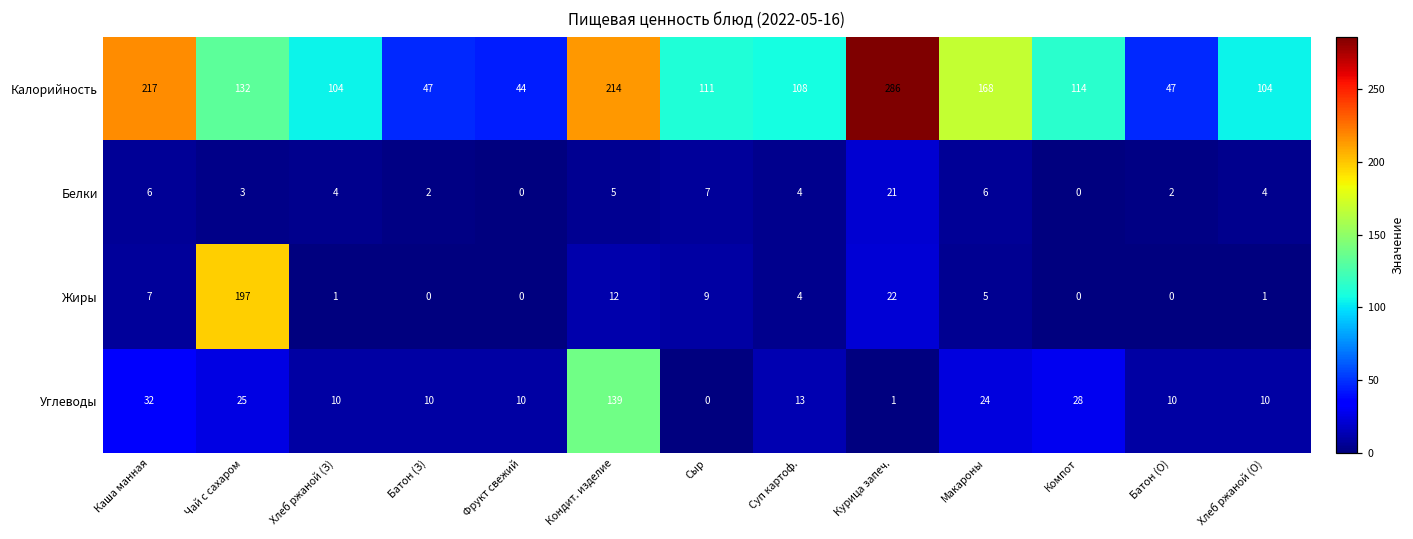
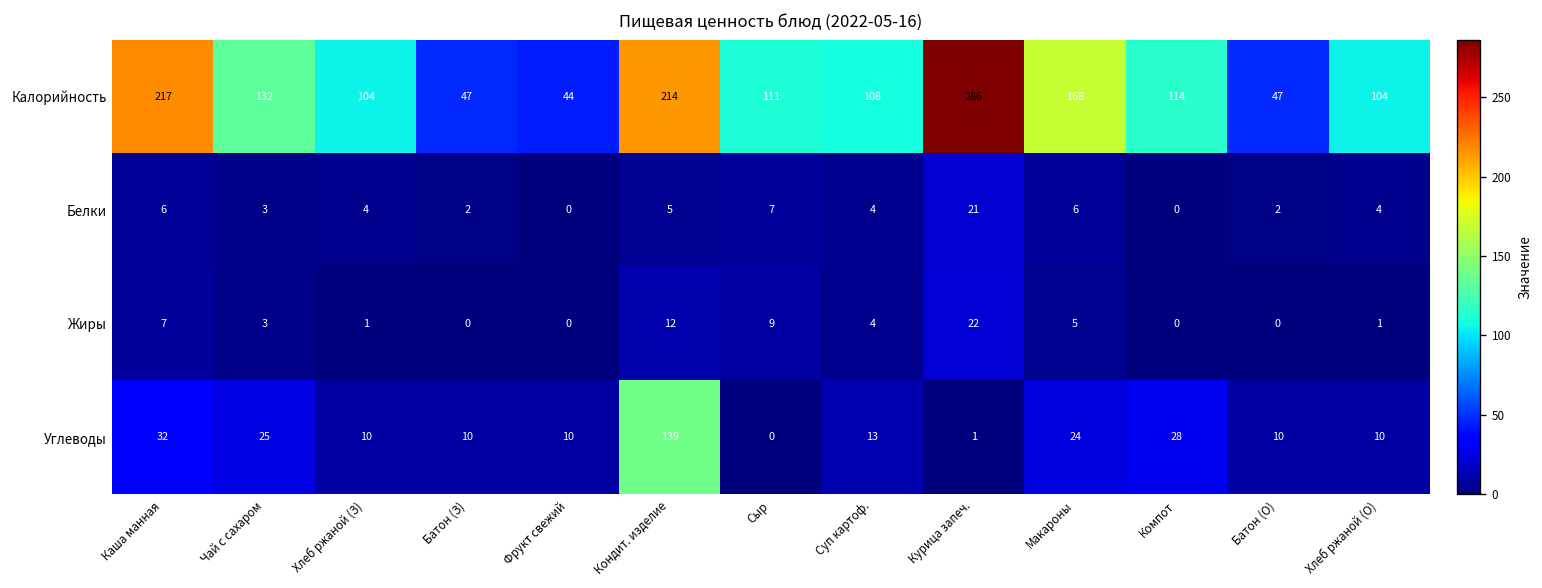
  {
    "Калорийность": {
      "Каша манная": 217,
      "Чай с сахаром": 132,
      "Хлеб ржаной (З)": 104,
      "Батон (З)": 47,
      "Фрукт свежий": 44,
      "Кондит. изделие": 214,
      "Сыр": 111,
      "Суп картоф.": 108,
      "Курица запеч.": 286,
      "Макароны": 168,
      "Компот": 114,
      "Батон (О)": 47,
      "Хлеб ржаной (О)": 104
    },
    "Белки": {
      "Каша манная": 6,
      "Чай с сахаром": 3,
      "Хлеб ржаной (З)": 4,
      "Батон (З)": 2,
      "Фрукт свежий": 0,
      "Кондит. изделие": 5,
      "Сыр": 7,
      "Суп картоф.": 4,
      "Курица запеч.": 21,
      "Макароны": 6,
      "Компот": 0,
      "Батон (О)": 2,
      "Хлеб ржаной (О)": 4
    },
    "Жиры": {
      "Каша манная": 7,
-     "Чай с сахаром": 197,
+     "Чай с сахаром": 3,
      "Хлеб ржаной (З)": 1,
      "Батон (З)": 0,
      "Фрукт свежий": 0,
      "Кондит. изделие": 12,
      "Сыр": 9,
      "Суп картоф.": 4,
      "Курица запеч.": 22,
      "Макароны": 5,
      "Компот": 0,
      "Батон (О)": 0,
      "Хлеб ржаной (О)": 1
    },
    "Углеводы": {
      "Каша манная": 32,
      "Чай с сахаром": 25,
      "Хлеб ржаной (З)": 10,
      "Батон (З)": 10,
      "Фрукт свежий": 10,
      "Кондит. изделие": 139,
      "Сыр": 0,
      "Суп картоф.": 13,
      "Курица запеч.": 1,
      "Макароны": 24,
      "Компот": 28,
      "Батон (О)": 10,
      "Хлеб ржаной (О)": 10
    }
  }
